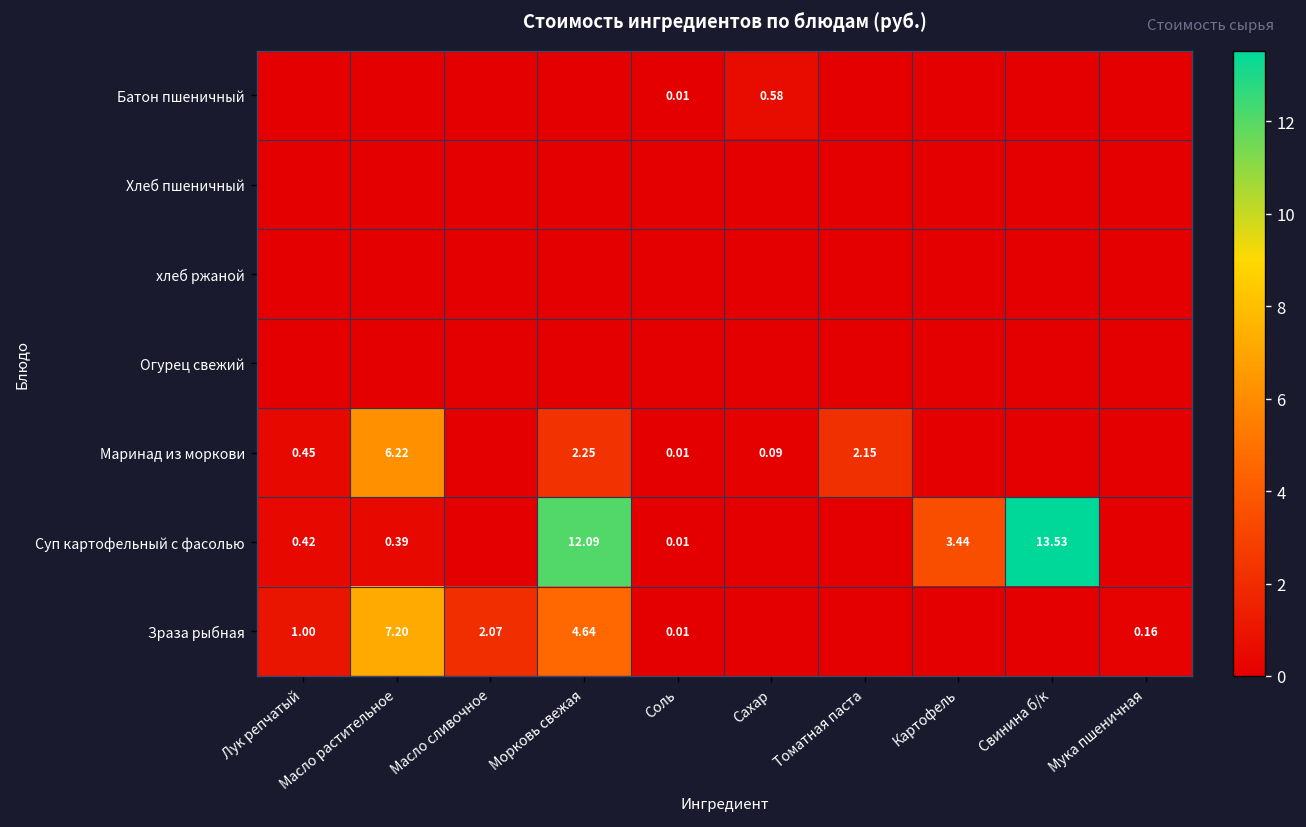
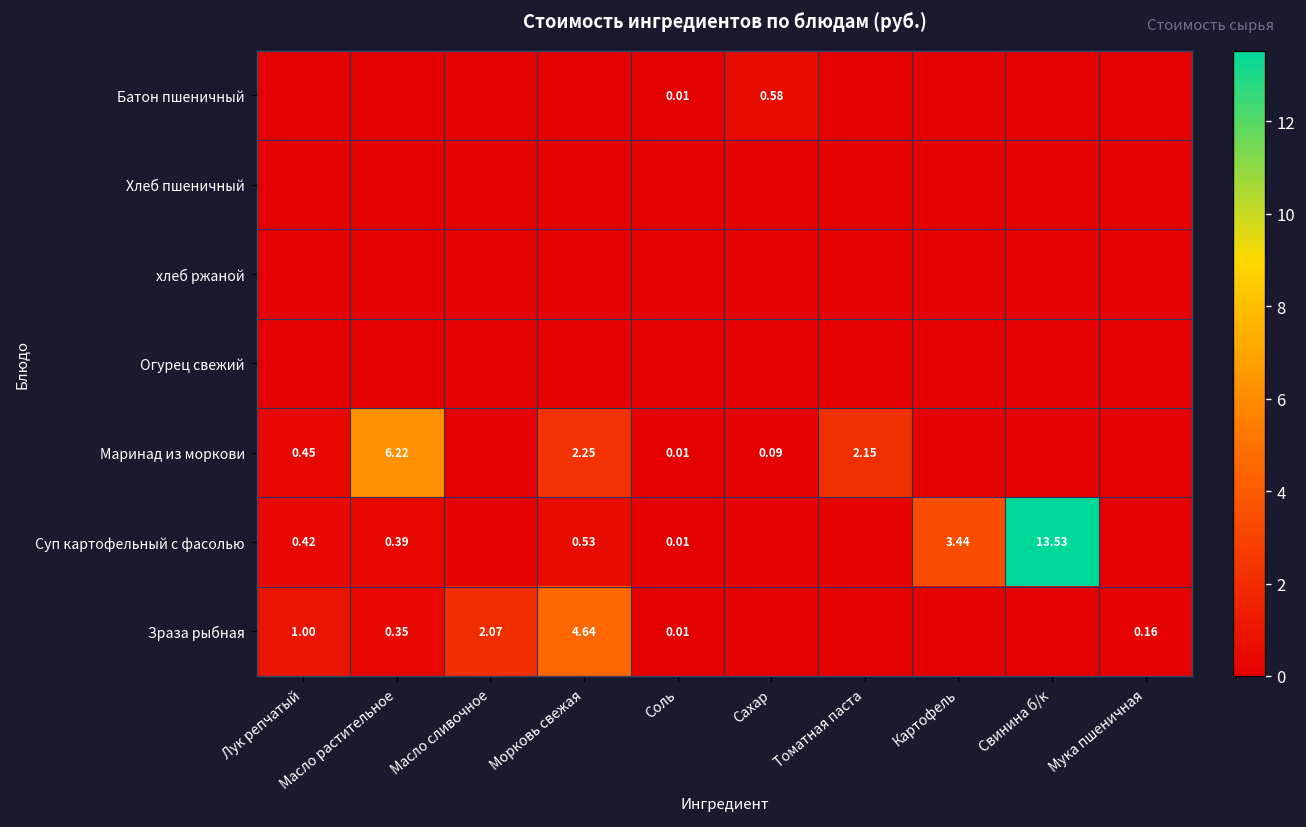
  {
    "Батон пшеничный": {
      "Соль": 0.01,
      "Сахар": 0.58
    },
    "Маринад из моркови": {
      "Лук репчатый": 0.45,
      "Масло растительное": 6.22,
      "Морковь свежая": 2.25,
      "Соль": 0.01,
      "Сахар": 0.09,
      "Томатная паста": 2.15
    },
    "Суп картофельный с фасолью": {
      "Лук репчатый": 0.42,
      "Масло растительное": 0.39,
-     "Морковь свежая": 12.09,
+     "Морковь свежая": 0.53,
      "Соль": 0.01,
      "Картофель": 3.44,
      "Свинина б/к": 13.53
    },
    "Зраза рыбная": {
      "Лук репчатый": 1.00,
-     "Масло растительное": 7.20,
+     "Масло растительное": 0.35,
      "Масло сливочное": 2.07,
      "Морковь свежая": 4.64,
      "Соль": 0.01,
      "Мука пшеничная": 0.16
    }
  }
